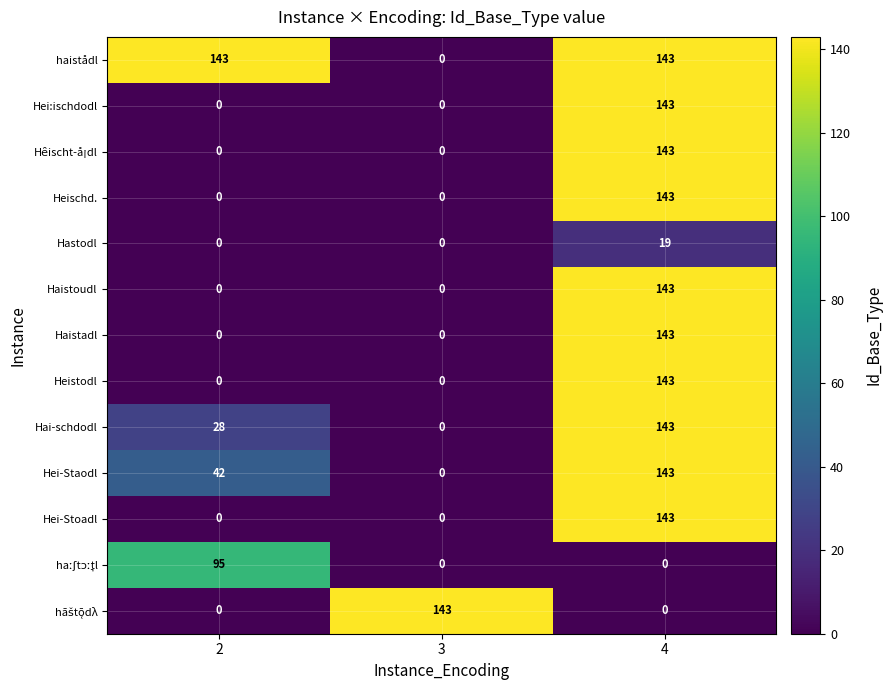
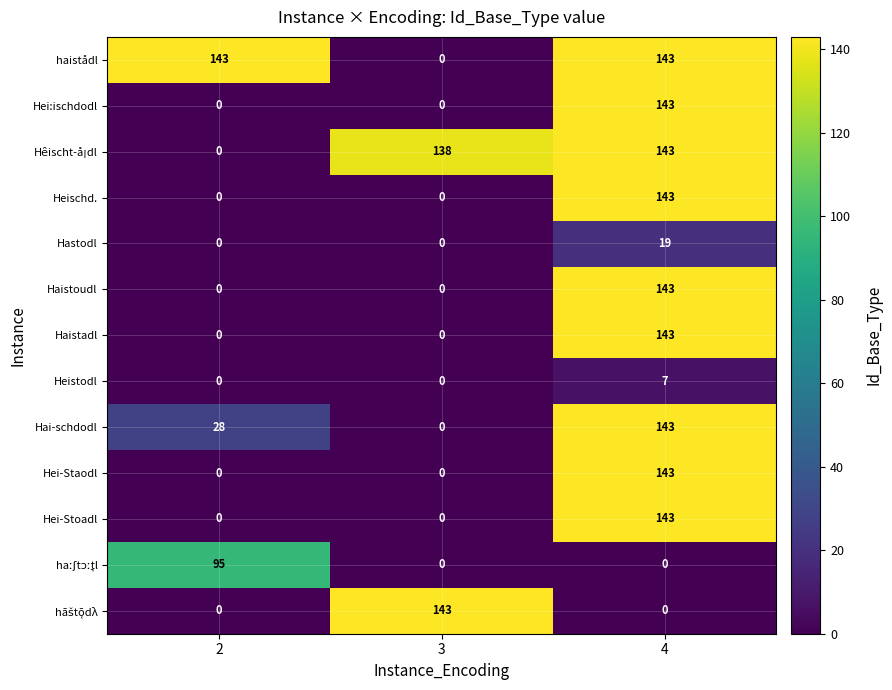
  {
    "haistådl": {
      "2": 143,
      "3": 0,
      "4": 143
    },
    "Hei:ischdodl": {
      "2": 0,
      "3": 0,
      "4": 143
    },
    "Hȇischt-å¡dl": {
      "2": 0,
-     "3": 0,
+     "3": 138,
      "4": 143
    },
    "Heischd.": {
      "2": 0,
      "3": 0,
      "4": 143
    },
    "Hastodl": {
      "2": 0,
      "3": 0,
      "4": 19
    },
    "Haistoudl": {
      "2": 0,
      "3": 0,
      "4": 143
    },
    "Haistadl": {
      "2": 0,
      "3": 0,
      "4": 143
    },
    "Heistodl": {
      "2": 0,
      "3": 0,
-     "4": 143
+     "4": 7
    },
    "Hai-schdodl": {
      "2": 28,
      "3": 0,
      "4": 143
    },
    "Hei-Staodl": {
-     "2": 42,
+     "2": 0,
      "3": 0,
      "4": 143
    },
    "Hei-Stoadl": {
      "2": 0,
      "3": 0,
      "4": 143
    },
    "haːʃtɔːt͉l": {
      "2": 95,
      "3": 0,
      "4": 0
    },
    "hāštō̜dλ": {
      "2": 0,
      "3": 143,
      "4": 0
    }
  }
